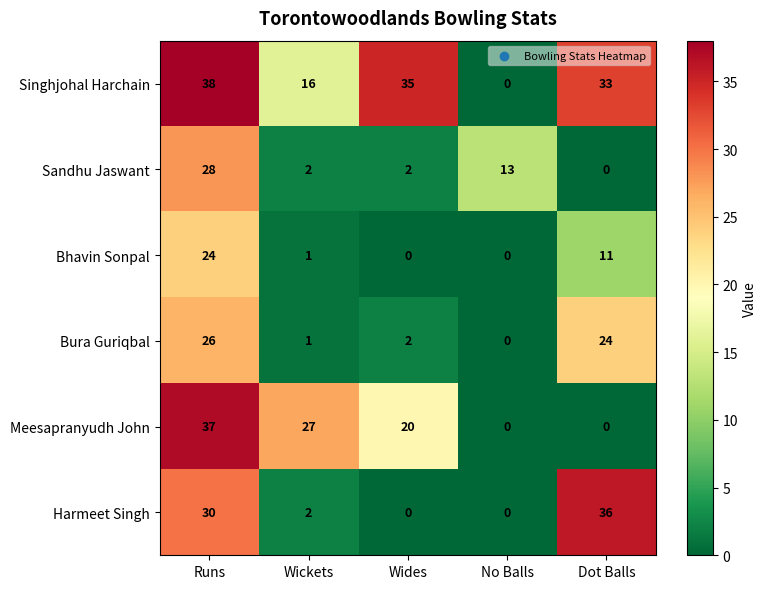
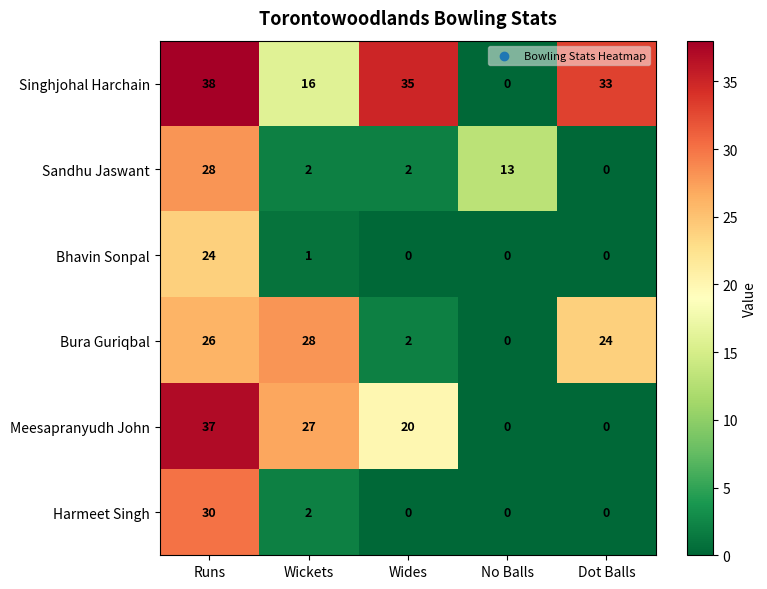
  {
    "Singhjohal Harchain": {
      "Runs": 38,
      "Wickets": 16,
      "Wides": 35,
      "No Balls": 0,
      "Dot Balls": 33
    },
    "Sandhu Jaswant": {
      "Runs": 28,
      "Wickets": 2,
      "Wides": 2,
      "No Balls": 13,
      "Dot Balls": 0
    },
    "Bhavin Sonpal": {
      "Runs": 24,
      "Wickets": 1,
      "Wides": 0,
      "No Balls": 0,
-     "Dot Balls": 11
+     "Dot Balls": 0
    },
    "Bura Guriqbal": {
      "Runs": 26,
-     "Wickets": 1,
+     "Wickets": 28,
      "Wides": 2,
      "No Balls": 0,
      "Dot Balls": 24
    },
    "Meesapranyudh John": {
      "Runs": 37,
      "Wickets": 27,
      "Wides": 20,
      "No Balls": 0,
      "Dot Balls": 0
    },
    "Harmeet Singh": {
      "Runs": 30,
      "Wickets": 2,
      "Wides": 0,
      "No Balls": 0,
-     "Dot Balls": 36
+     "Dot Balls": 0
    }
  }
